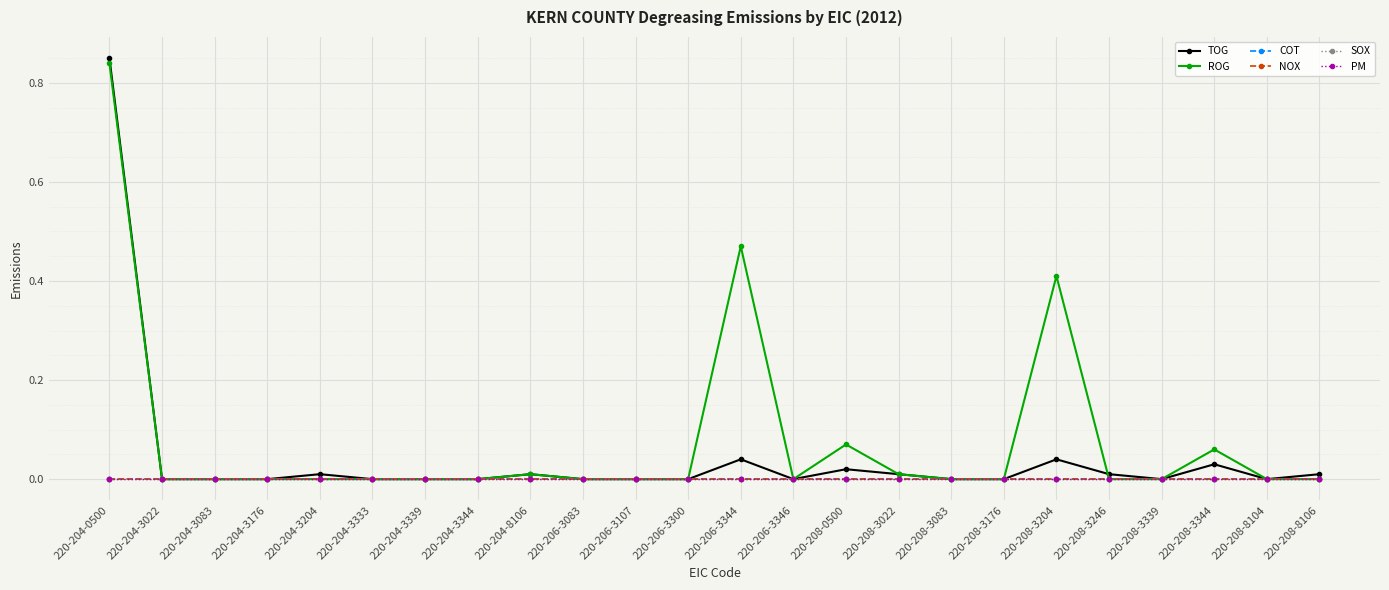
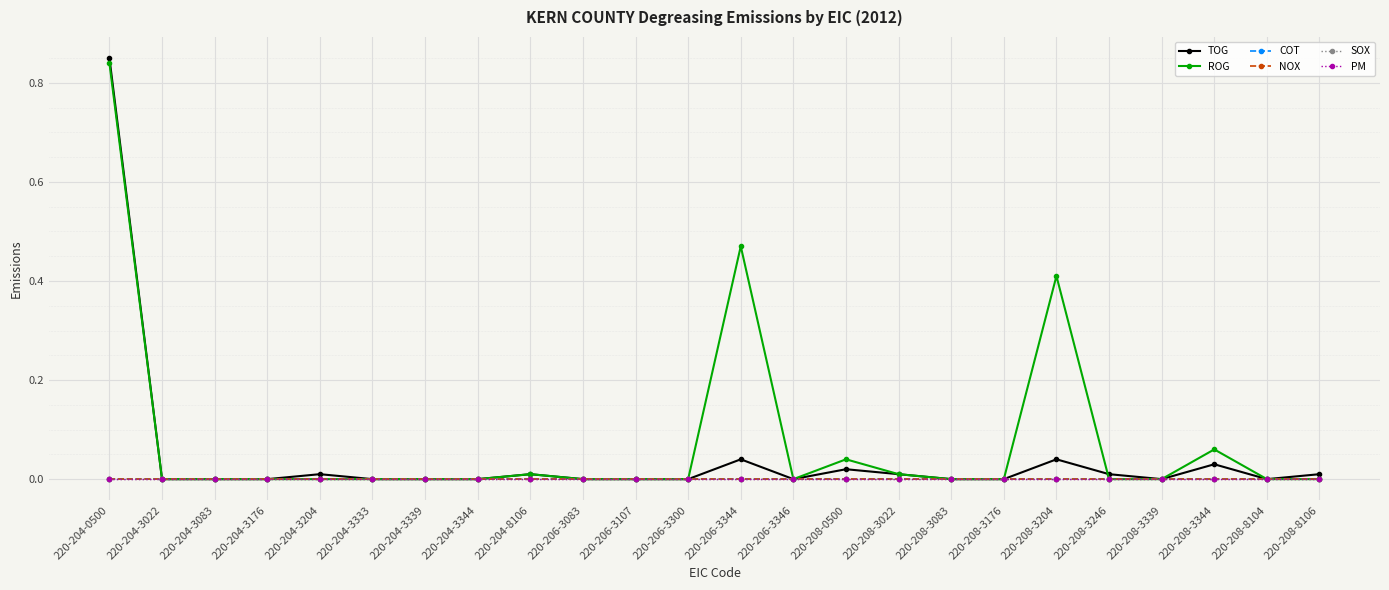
  {
    "TOG": {
      "220-204-0500": 0.85,
      "220-204-3204": 0.01,
      "220-206-3344": 0.04,
      "220-208-0500": 0.02,
      "220-208-3204": 0.04,
      "220-208-3246": 0.01,
      "220-208-3344": 0.03,
      "220-208-8106": 0.01
    },
    "ROG": {
      "220-204-0500": 0.84,
      "220-206-3344": 0.47,
-     "220-208-0500": 0.07,
+     "220-208-0500": 0.04,
      "220-208-3204": 0.41,
      "220-208-3344": 0.06
    },
    "PM": {
      "220-204-0500": 0.00,
      "220-204-8106": 0.00,
      "220-206-3344": 0.00,
      "220-208-0500": 0.00,
      "220-208-3022": 0.00,
      "220-208-3204": 0.00,
      "220-208-3344": 0.00
    }
  }
